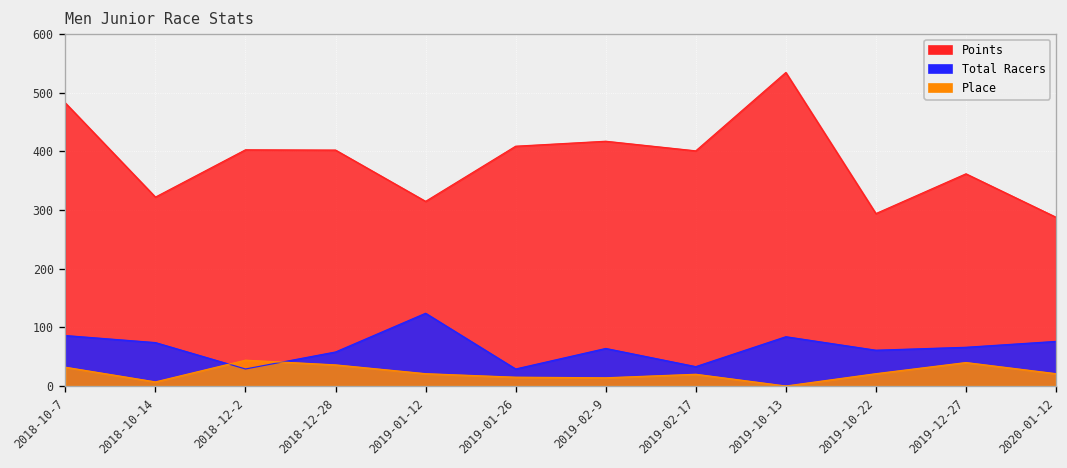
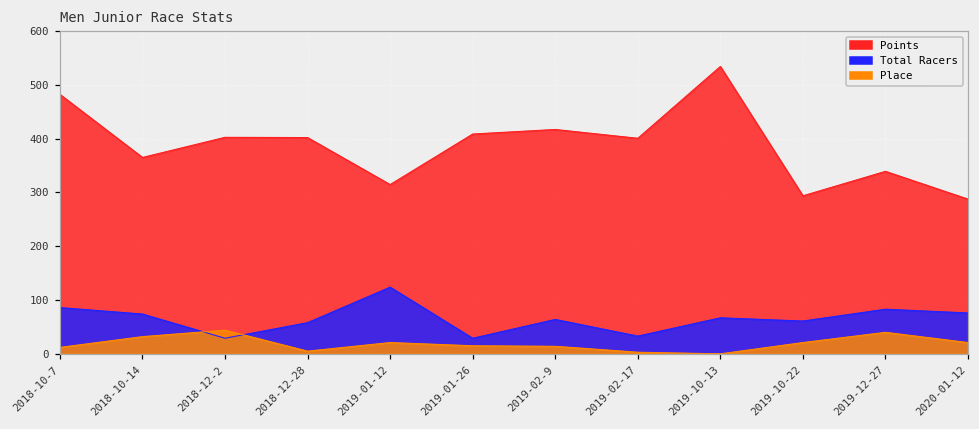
  {
    "Points": {
      "2018-10-7": 480,
-     "2018-10-14": 320,
+     "2018-10-14": 370,
      "2018-12-2": 400,
      "2018-12-28": 400,
      "2019-01-12": 310,
      "2019-01-26": 410,
      "2019-02-9": 420,
      "2019-02-17": 400,
      "2019-10-13": 530,
      "2019-10-22": 290,
-     "2019-12-27": 360,
+     "2019-12-27": 340,
      "2020-01-12": 290
    },
    "Total Racers": {
      "2018-10-7": 90,
      "2018-10-14": 70,
      "2018-12-2": 30,
      "2018-12-28": 60,
      "2019-01-12": 120,
      "2019-01-26": 30,
      "2019-02-9": 60,
      "2019-02-17": 30,
-     "2019-10-13": 80,
+     "2019-10-13": 70,
      "2019-10-22": 60,
-     "2019-12-27": 70,
+     "2019-12-27": 80,
      "2020-01-12": 80
    },
    "Place": {
-     "2018-10-7": 30,
-     "2018-10-14": 10,
+     "2018-10-7": 10,
+     "2018-10-14": 30,
      "2018-12-2": 40,
-     "2018-12-28": 40,
+     "2018-12-28": 10,
      "2019-01-12": 20,
      "2019-01-26": 20,
      "2019-02-9": 10,
-     "2019-02-17": 20,
+     "2019-02-17": 0,
      "2019-10-13": 0,
      "2019-10-22": 20,
      "2019-12-27": 40,
      "2020-01-12": 20
    }
  }
